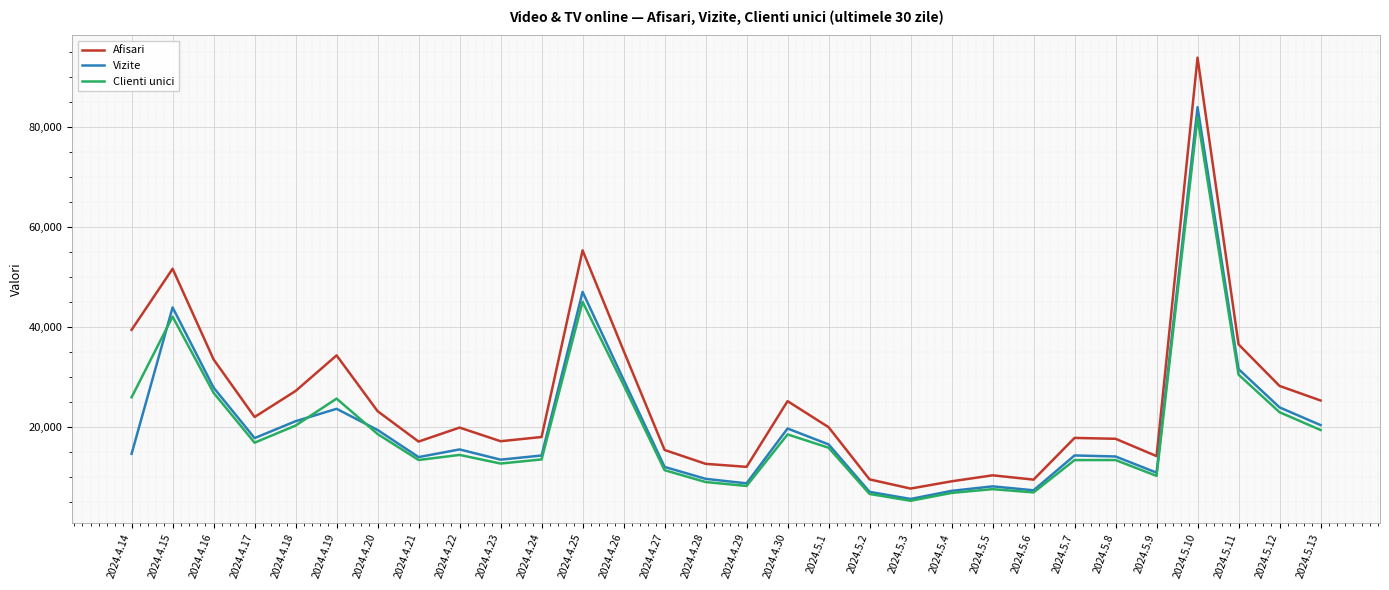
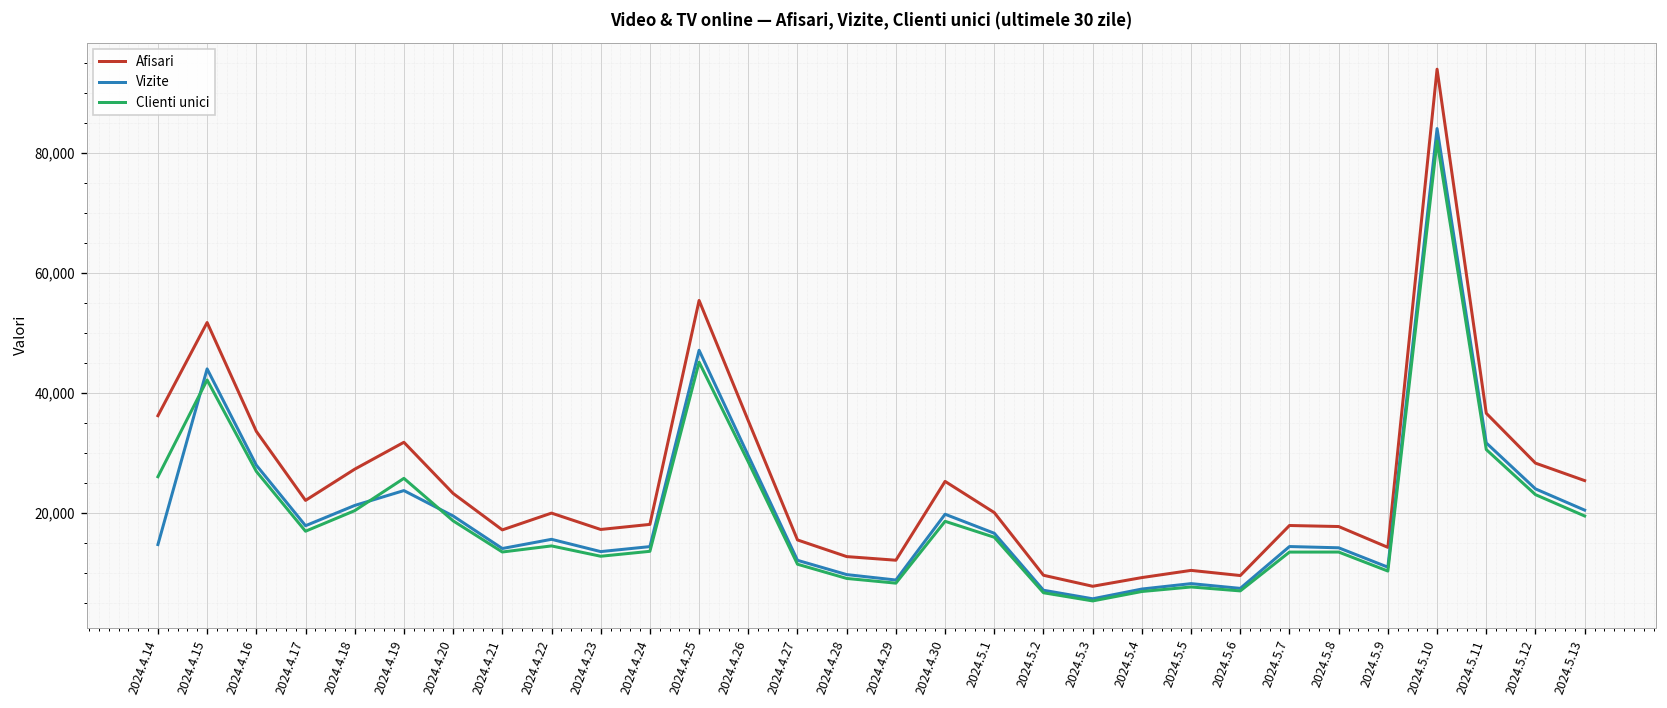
  {
    "Afisari": {
-     "2024.4.14": "39,000",
+     "2024.4.14": "36,000",
      "2024.4.15": "52,000",
      "2024.4.16": "34,000",
      "2024.4.17": "22,000",
      "2024.4.18": "27,000",
-     "2024.4.19": "34,000",
+     "2024.4.19": "32,000",
      "2024.4.20": "23,000",
      "2024.4.21": "17,000",
      "2024.4.22": "20,000",
      "2024.4.23": "17,000",
      "2024.4.24": "18,000",
      "2024.4.25": "55,000",
      "2024.4.26": "35,000",
      "2024.4.27": "15,000",
      "2024.4.28": "13,000",
      "2024.4.29": "12,000",
      "2024.4.30": "25,000",
      "2024.5.1": "20,000",
      "2024.5.2": "10,000",
      "2024.5.3": "8,000",
      "2024.5.4": "9,000",
      "2024.5.5": "10,000",
      "2024.5.6": "10,000",
      "2024.5.7": "18,000",
      "2024.5.8": "18,000",
      "2024.5.9": "14,000",
      "2024.5.10": "94,000",
      "2024.5.11": "37,000",
      "2024.5.12": "28,000",
      "2024.5.13": "25,000"
    },
    "Vizite": {
      "2024.4.14": "15,000",
      "2024.4.15": "44,000",
      "2024.4.16": "28,000",
      "2024.4.17": "18,000",
      "2024.4.18": "21,000",
      "2024.4.19": "24,000",
      "2024.4.20": "19,000",
      "2024.4.21": "14,000",
      "2024.4.22": "16,000",
      "2024.4.23": "14,000",
      "2024.4.24": "14,000",
      "2024.4.25": "47,000",
      "2024.4.26": "30,000",
      "2024.4.27": "12,000",
      "2024.4.28": "10,000",
      "2024.4.29": "9,000",
      "2024.4.30": "20,000",
      "2024.5.1": "17,000",
      "2024.5.5": "8,000",
      "2024.5.7": "14,000",
      "2024.5.8": "14,000",
      "2024.5.9": "11,000",
      "2024.5.10": "84,000",
      "2024.5.11": "32,000",
      "2024.5.12": "24,000",
      "2024.5.13": "20,000"
    },
    "Clienti unici": {
      "2024.4.14": "26,000",
      "2024.4.15": "42,000",
      "2024.4.16": "27,000",
      "2024.4.17": "17,000",
      "2024.4.18": "20,000",
      "2024.4.19": "26,000",
      "2024.4.20": "19,000",
      "2024.4.21": "13,000",
      "2024.4.22": "14,000",
      "2024.4.23": "13,000",
      "2024.4.24": "14,000",
      "2024.4.25": "45,000",
      "2024.4.26": "28,000",
      "2024.4.27": "11,000",
      "2024.4.28": "9,000",
      "2024.4.29": "8,000",
      "2024.4.30": "19,000",
      "2024.5.1": "16,000",
      "2024.5.5": "8,000",
      "2024.5.7": "13,000",
      "2024.5.8": "13,000",
      "2024.5.9": "10,000",
      "2024.5.10": "82,000",
      "2024.5.11": "31,000",
      "2024.5.12": "23,000",
      "2024.5.13": "19,000"
    }
  }
